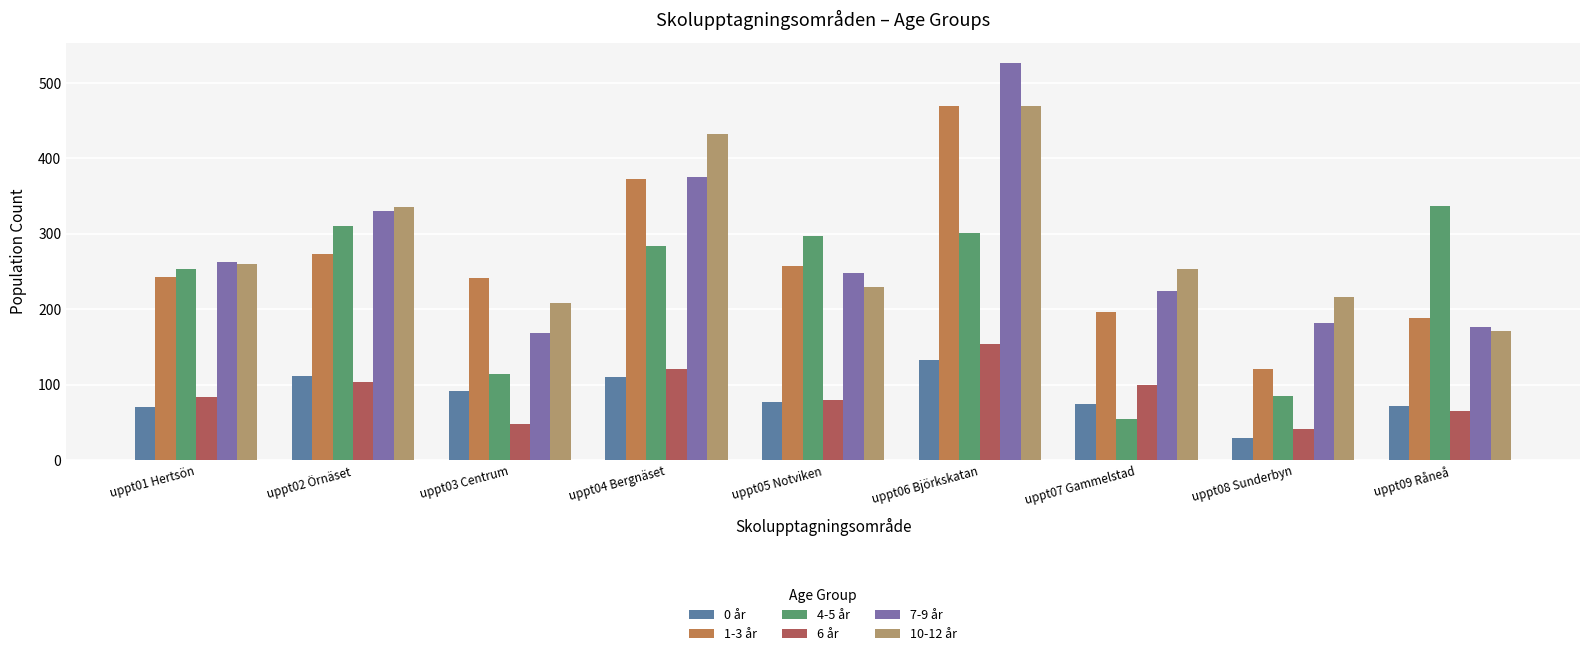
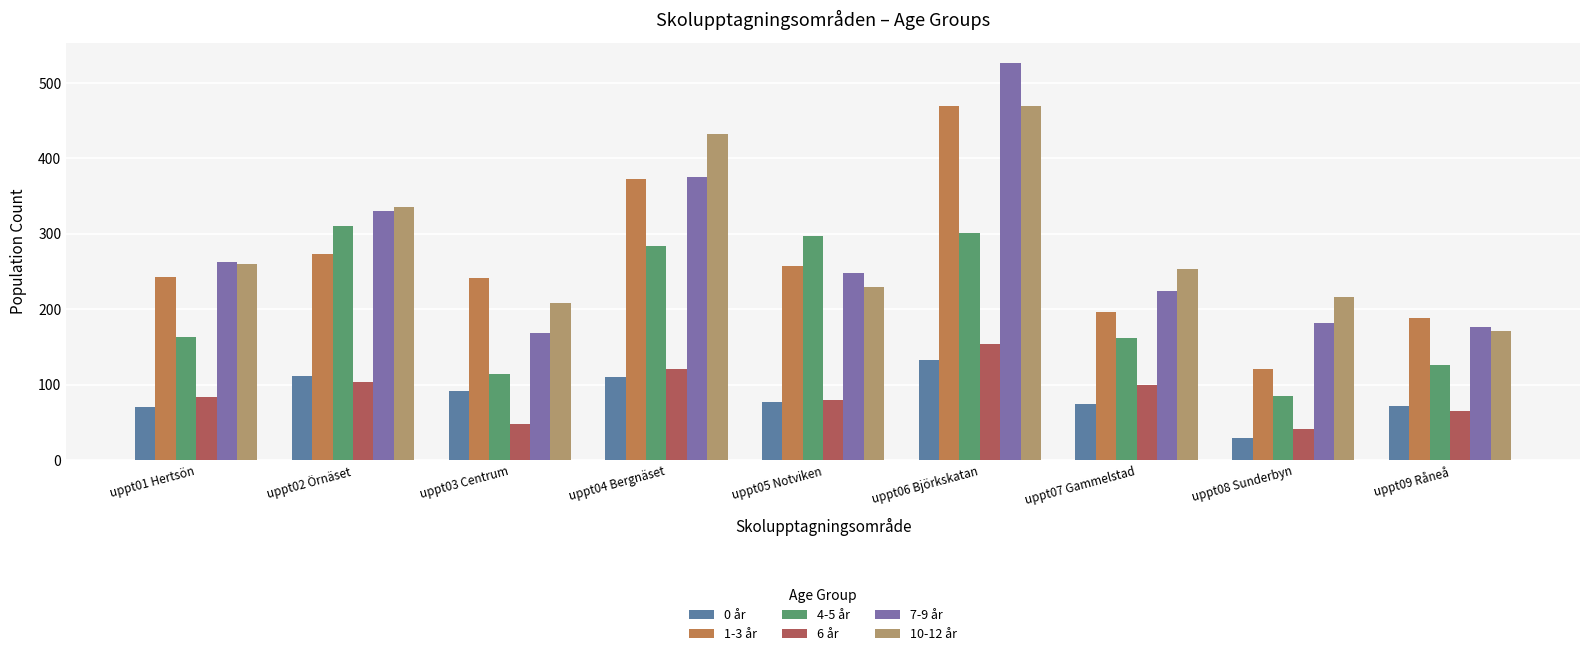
  {
    "4-5 år": {
-     "uppt01 Hertsön": 250,
+     "uppt01 Hertsön": 160,
      "uppt02 Örnäset": 310,
      "uppt03 Centrum": 120,
      "uppt04 Bergnäset": 280,
      "uppt05 Notviken": 300,
      "uppt06 Björkskatan": 300,
-     "uppt07 Gammelstad": 60,
+     "uppt07 Gammelstad": 160,
      "uppt08 Sunderbyn": 90,
-     "uppt09 Råneå": 340
+     "uppt09 Råneå": 130
    }
  }
